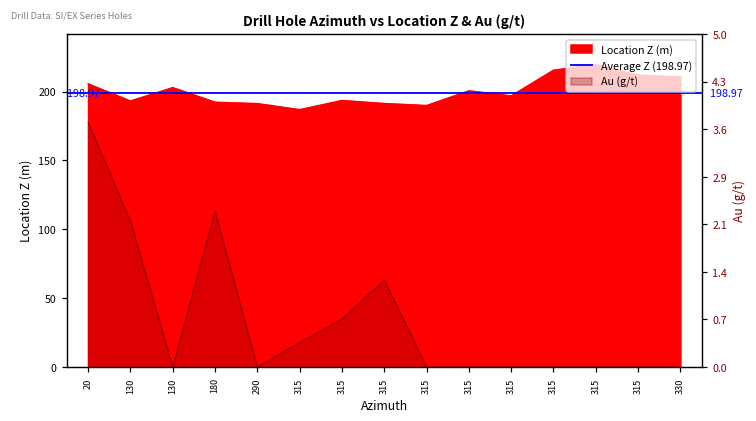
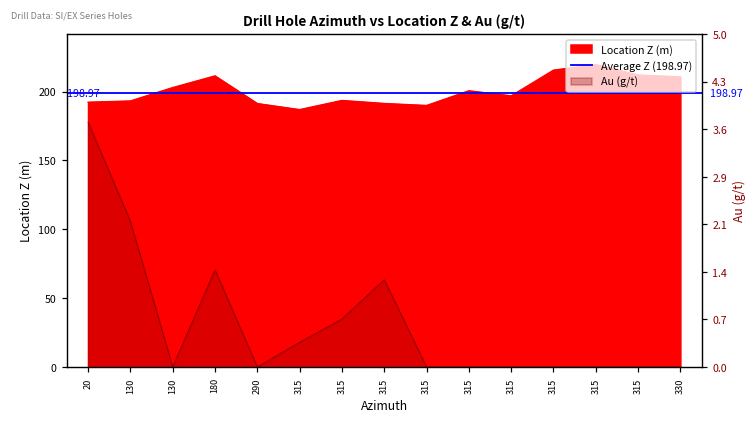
  {
    "Location Z (m)": {
-     "20": 206,
-     "180": 192,
+     "20": 192,
+     "180": 212,
      "290": 191
    },
    "Au (g/t)": {
      "20": 3.7,
-     "180": 2.3,
+     "180": 1.5,
      "290": 0.0,
      "330": 0.0
    }
  }
